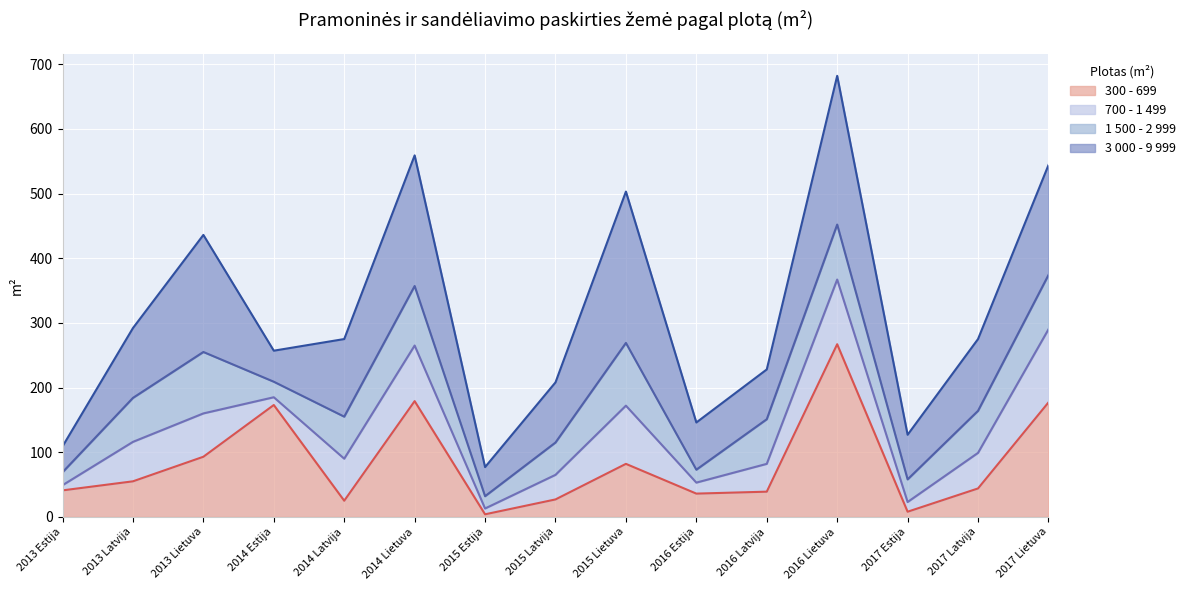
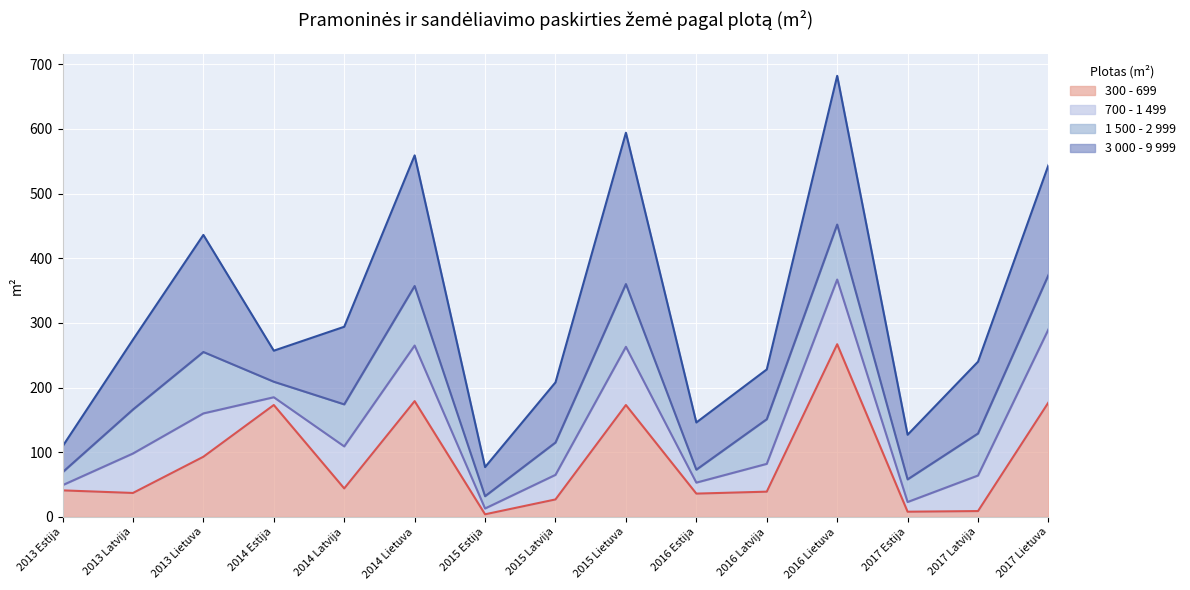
  {
    "300 - 699": {
      "2013 Estija": 40,
-     "2013 Latvija": 60,
+     "2013 Latvija": 40,
      "2013 Lietuva": 90,
      "2014 Estija": 170,
-     "2014 Latvija": 30,
+     "2014 Latvija": 40,
      "2014 Lietuva": 180,
      "2015 Estija": 0,
      "2015 Latvija": 30,
-     "2015 Lietuva": 80,
+     "2015 Lietuva": 170,
      "2016 Estija": 40,
      "2016 Latvija": 40,
      "2016 Lietuva": 270,
      "2017 Estija": 10,
-     "2017 Latvija": 40,
+     "2017 Latvija": 10,
      "2017 Lietuva": 180
    }
  }
